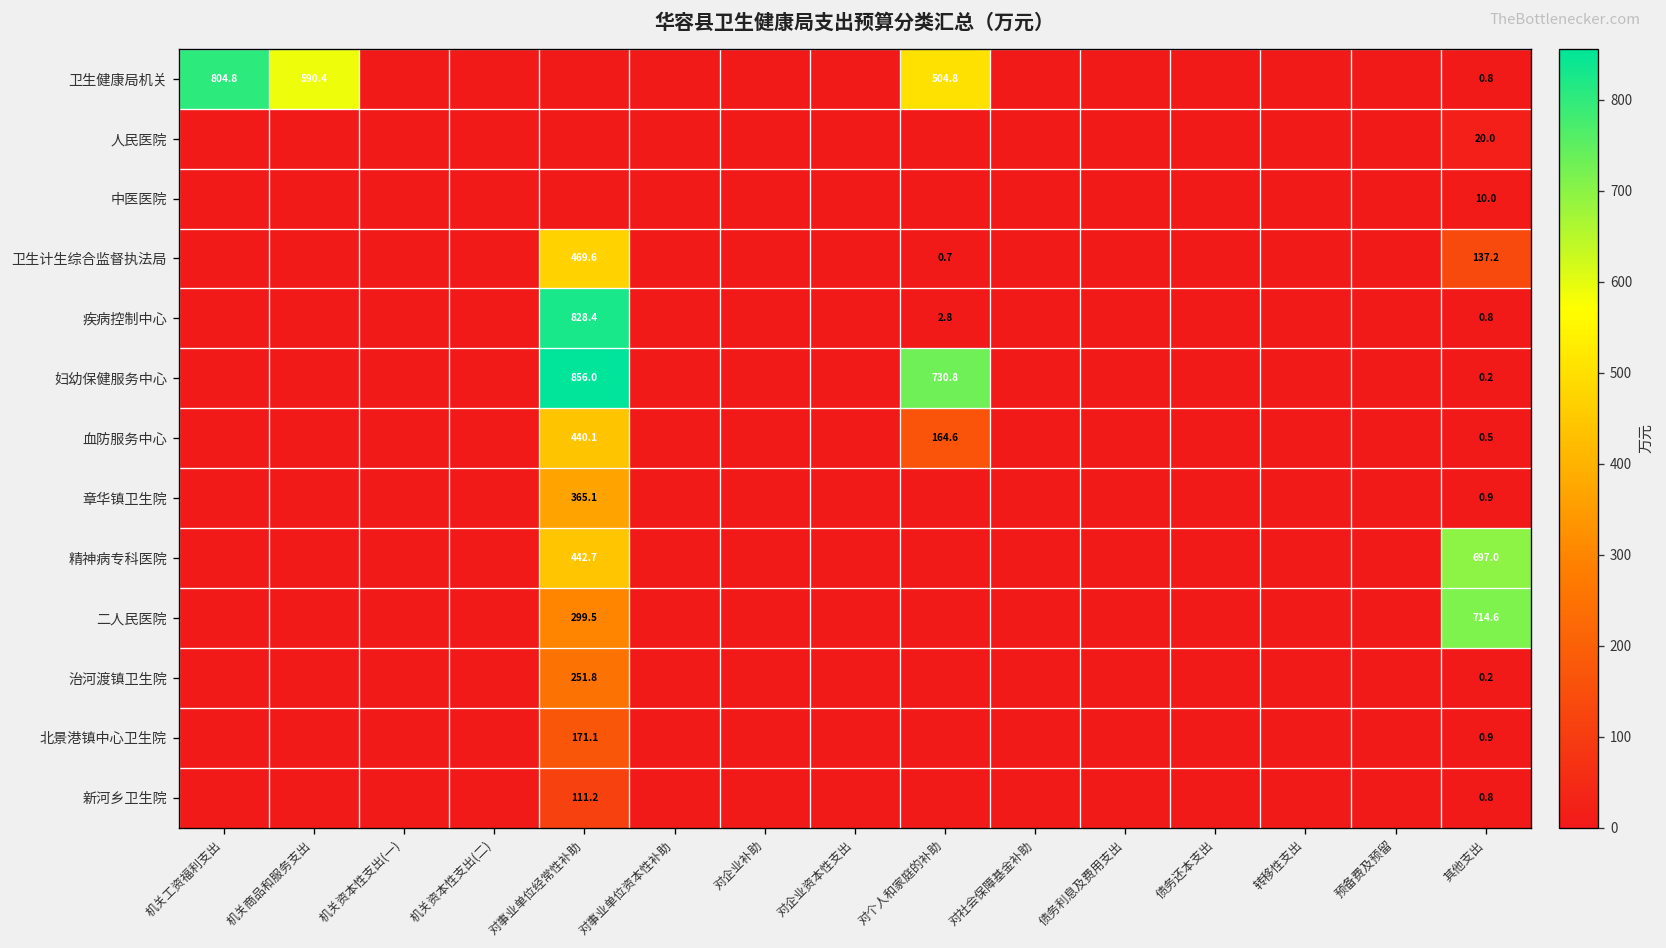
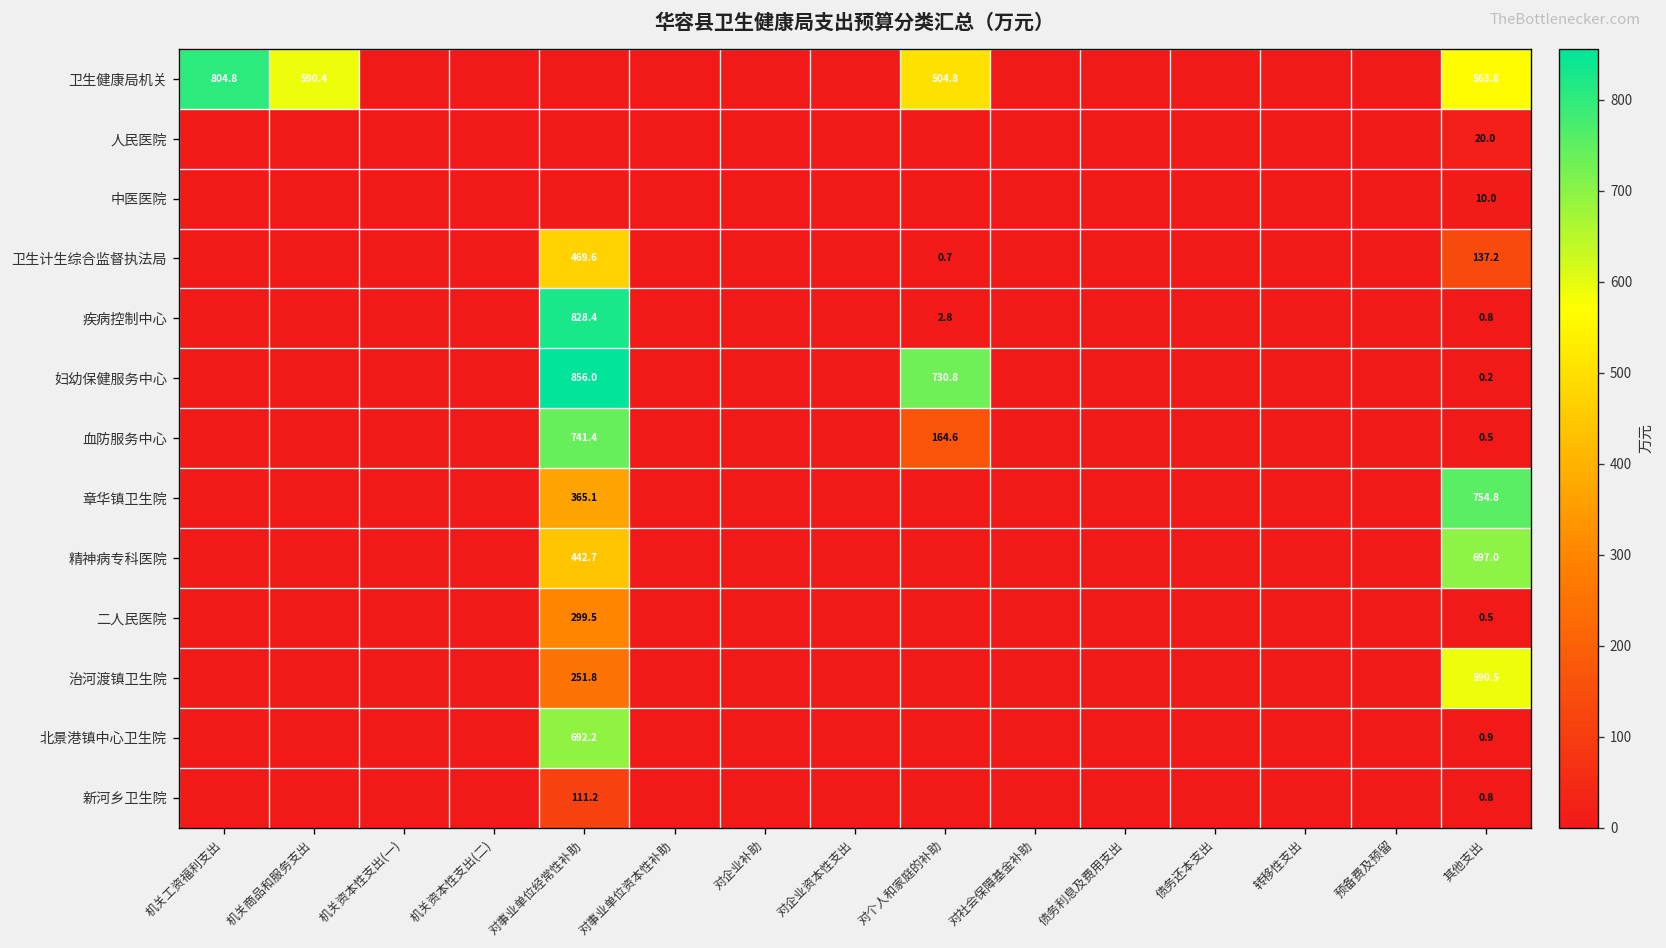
  {
    "卫生健康局机关": {
      "机关工资福利支出": 804.8,
      "机关商品和服务支出": 590.4,
      "对个人和家庭的补助": 504.8,
-     "其他支出": 0.8
+     "其他支出": 563.8
    },
    "人民医院": {
      "其他支出": 20.0
    },
    "中医医院": {
      "其他支出": 10.0
    },
    "卫生计生综合监督执法局": {
      "对事业单位经常性补助": 469.6,
      "对个人和家庭的补助": 0.7,
      "其他支出": 137.2
    },
    "疾病控制中心": {
      "对事业单位经常性补助": 828.4,
      "对个人和家庭的补助": 2.8,
      "其他支出": 0.8
    },
    "妇幼保健服务中心": {
      "对事业单位经常性补助": 856.0,
      "对个人和家庭的补助": 730.8,
      "其他支出": 0.2
    },
    "血防服务中心": {
-     "对事业单位经常性补助": 440.1,
+     "对事业单位经常性补助": 741.4,
      "对个人和家庭的补助": 164.6,
      "其他支出": 0.5
    },
    "章华镇卫生院": {
      "对事业单位经常性补助": 365.1,
-     "其他支出": 0.9
+     "其他支出": 754.8
    },
    "精神病专科医院": {
      "对事业单位经常性补助": 442.7,
      "其他支出": 697.0
    },
    "二人民医院": {
      "对事业单位经常性补助": 299.5,
-     "其他支出": 714.6
+     "其他支出": 0.5
    },
    "治河渡镇卫生院": {
      "对事业单位经常性补助": 251.8,
-     "其他支出": 0.2
+     "其他支出": 590.5
    },
    "北景港镇中心卫生院": {
-     "对事业单位经常性补助": 171.1,
+     "对事业单位经常性补助": 692.2,
      "其他支出": 0.9
    },
    "新河乡卫生院": {
      "对事业单位经常性补助": 111.2,
      "其他支出": 0.8
    }
  }
